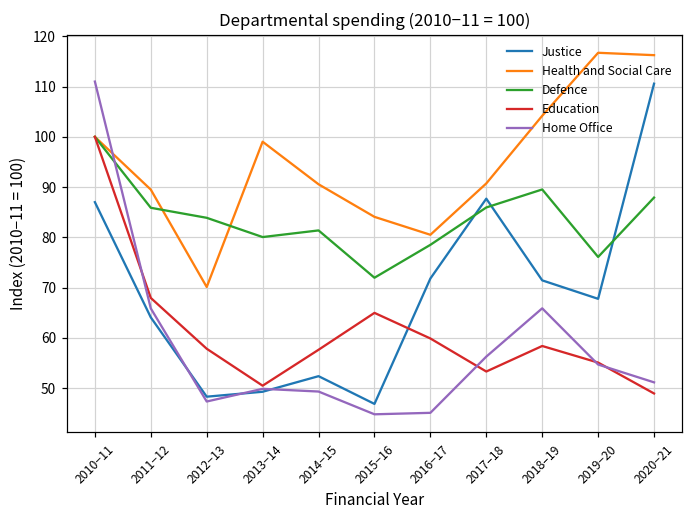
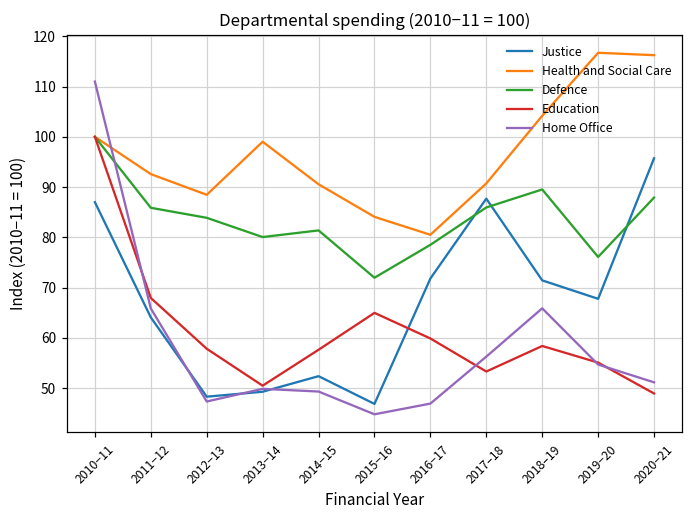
  {
    "Justice": {
      "2010−11": 87,
      "2011−12": 64,
      "2012−13": 48,
      "2013−14": 49,
      "2014−15": 52,
      "2015−16": 47,
      "2016−17": 72,
      "2017–18": 88,
      "2018–19": 71,
      "2019−20": 68,
-     "2020−21": 111
+     "2020−21": 96
    },
    "Health and Social Care": {
-     "2011−12": 89,
-     "2012−13": 70,
+     "2011−12": 93,
+     "2012−13": 88,
      "2013−14": 99,
      "2014−15": 91,
      "2015−16": 84,
      "2016−17": 81,
      "2017–18": 91,
      "2018–19": 104,
      "2019−20": 117,
      "2020−21": 116
    },
    "Defence": {
      "2011−12": 86,
      "2012−13": 84,
      "2013−14": 80,
      "2014−15": 81,
      "2015−16": 72,
      "2016−17": 79,
      "2017–18": 86,
      "2018–19": 90,
      "2019−20": 76,
      "2020−21": 88
    },
    "Education": {
      "2011−12": 68,
      "2012−13": 58,
      "2013−14": 50,
      "2014−15": 58,
      "2015−16": 65,
      "2016−17": 60,
      "2017–18": 53,
      "2018–19": 58,
      "2020−21": 49
    },
    "Home Office": {
      "2010−11": 111,
      "2011−12": 66,
      "2012−13": 47,
      "2013−14": 50,
      "2014−15": 49,
      "2015−16": 45,
-     "2016−17": 45,
+     "2016−17": 47,
      "2017–18": 56,
      "2018–19": 66,
      "2020−21": 51
    }
  }
